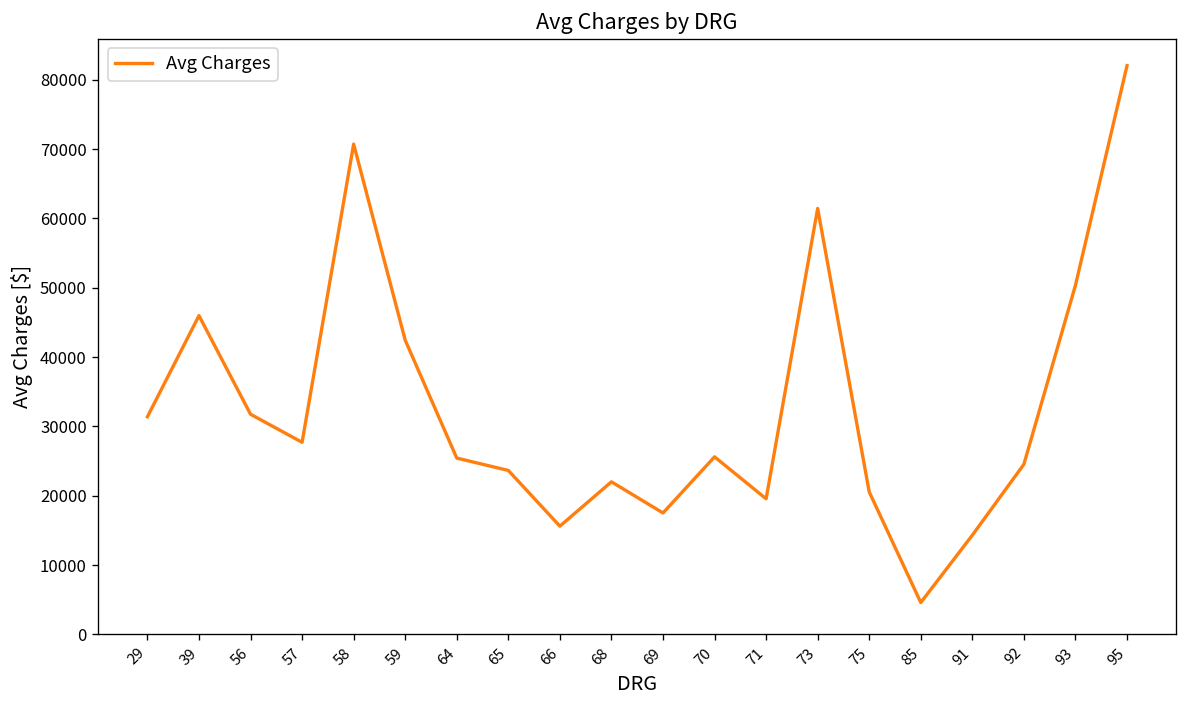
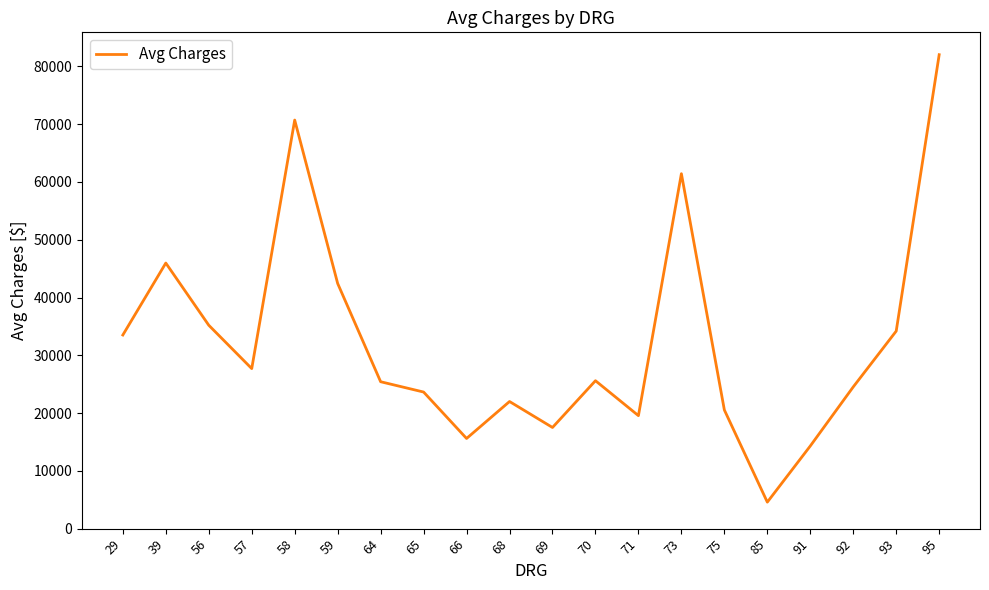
  {
-   "29": 31000,
+   "29": 34000,
    "39": 46000,
-   "56": 32000,
+   "56": 35000,
    "57": 28000,
    "58": 71000,
    "59": 42000,
    "64": 25000,
    "65": 24000,
    "66": 16000,
    "68": 22000,
    "69": 18000,
    "70": 26000,
    "71": 20000,
    "73": 61000,
    "75": 21000,
    "85": 5000,
    "91": 14000,
    "92": 25000,
-   "93": 50000,
+   "93": 34000,
    "95": 82000
  }
